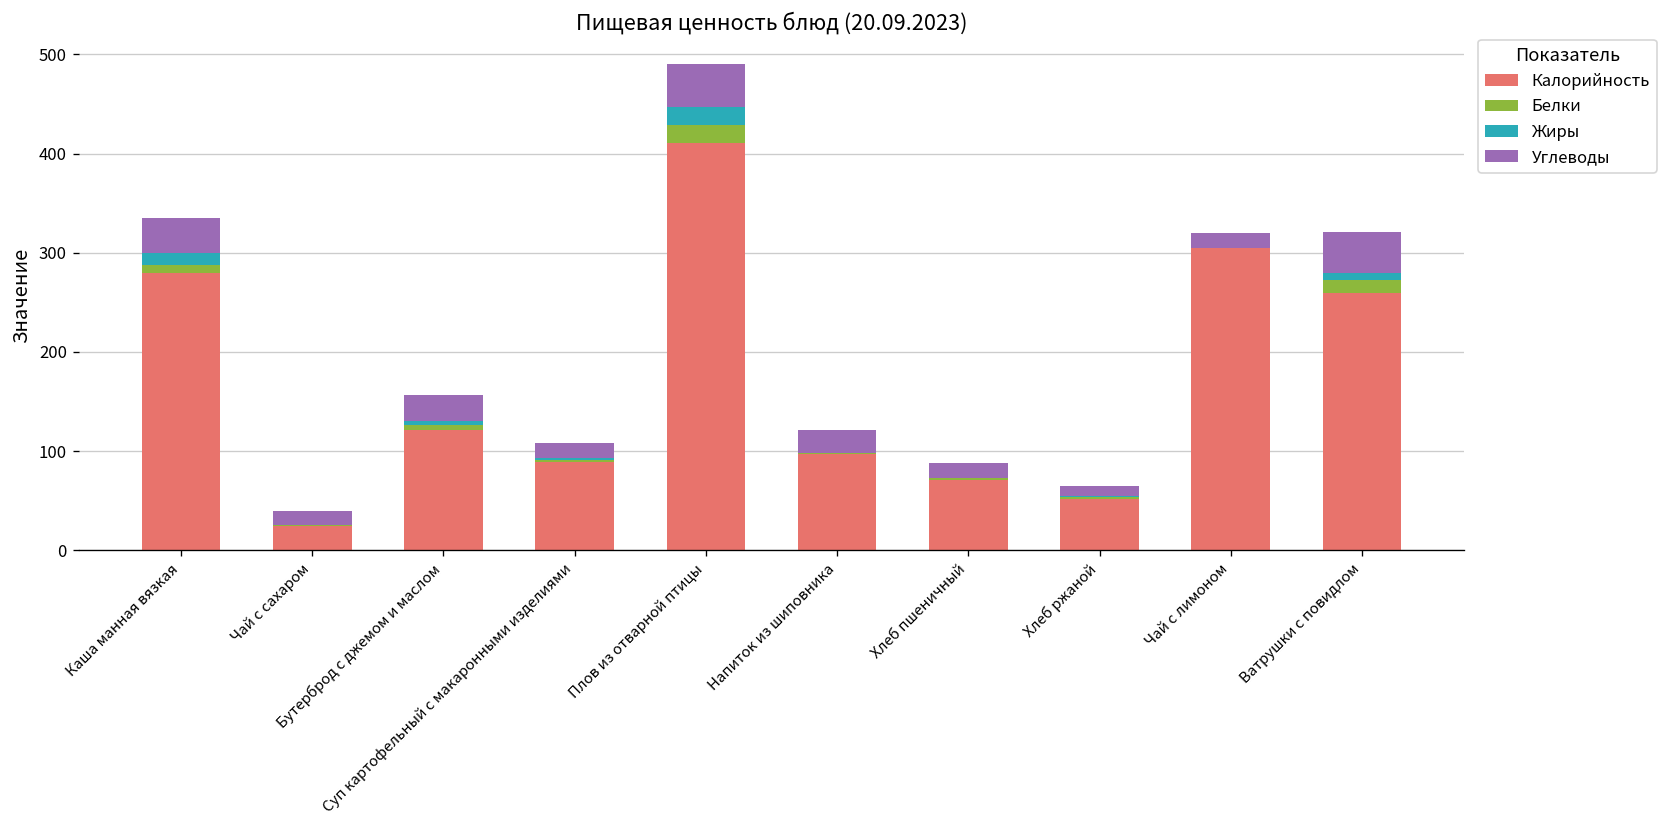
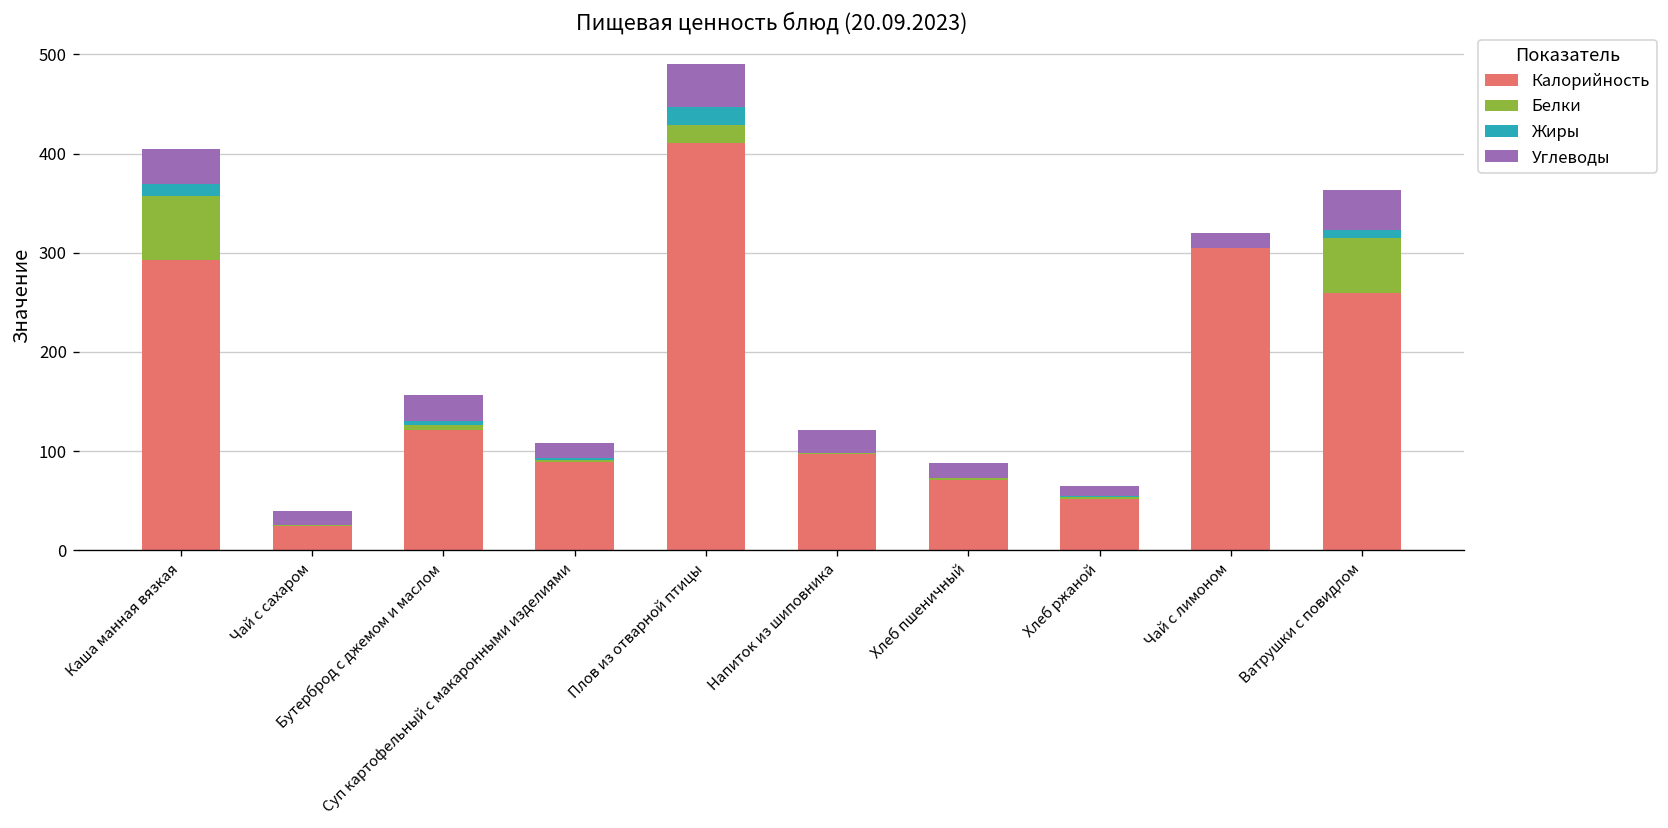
  {
    "Калорийность": {
-     "Каша манная вязкая": 280,
+     "Каша манная вязкая": 290,
      "Чай с сахаром": 30,
      "Бутерброд с джемом и маслом": 120,
      "Суп картофельный с макаронными изделиями": 90,
      "Плов из отварной птицы": 410,
      "Напиток из шиповника": 100,
      "Хлеб пшеничный": 70,
      "Хлеб ржаной": 50,
      "Чай с лимоном": 310,
      "Ватрушки с повидлом": 260
    },
    "Белки": {
-     "Каша манная вязкая": 10,
+     "Каша манная вязкая": 60,
      "Бутерброд с джемом и маслом": 0,
      "Плов из отварной птицы": 20,
-     "Ватрушки с повидлом": 10
+     "Ватрушки с повидлом": 60
    },
    "Жиры": {
      "Каша манная вязкая": 10,
      "Чай с сахаром": 0,
      "Бутерброд с джемом и маслом": 0,
      "Плов из отварной птицы": 20,
      "Чай с лимоном": 0,
      "Ватрушки с повидлом": 10
    },
    "Углеводы": {
      "Каша манная вязкая": 40,
      "Чай с сахаром": 20,
      "Бутерброд с джемом и маслом": 30,
      "Суп картофельный с макаронными изделиями": 20,
      "Плов из отварной птицы": 40,
      "Напиток из шиповника": 20,
      "Хлеб пшеничный": 10,
      "Хлеб ржаной": 10,
      "Чай с лимоном": 20,
      "Ватрушки с повидлом": 40
    }
  }
